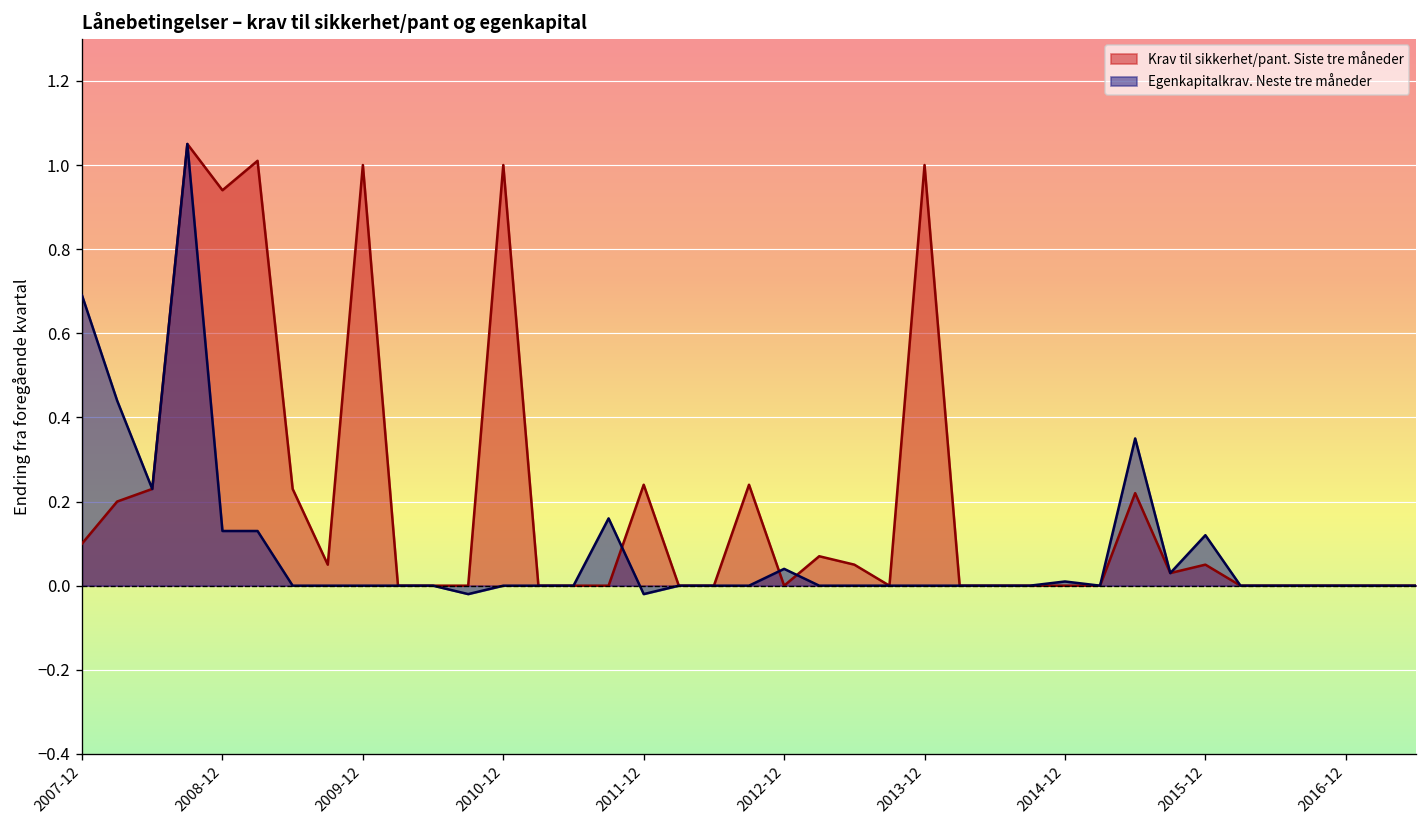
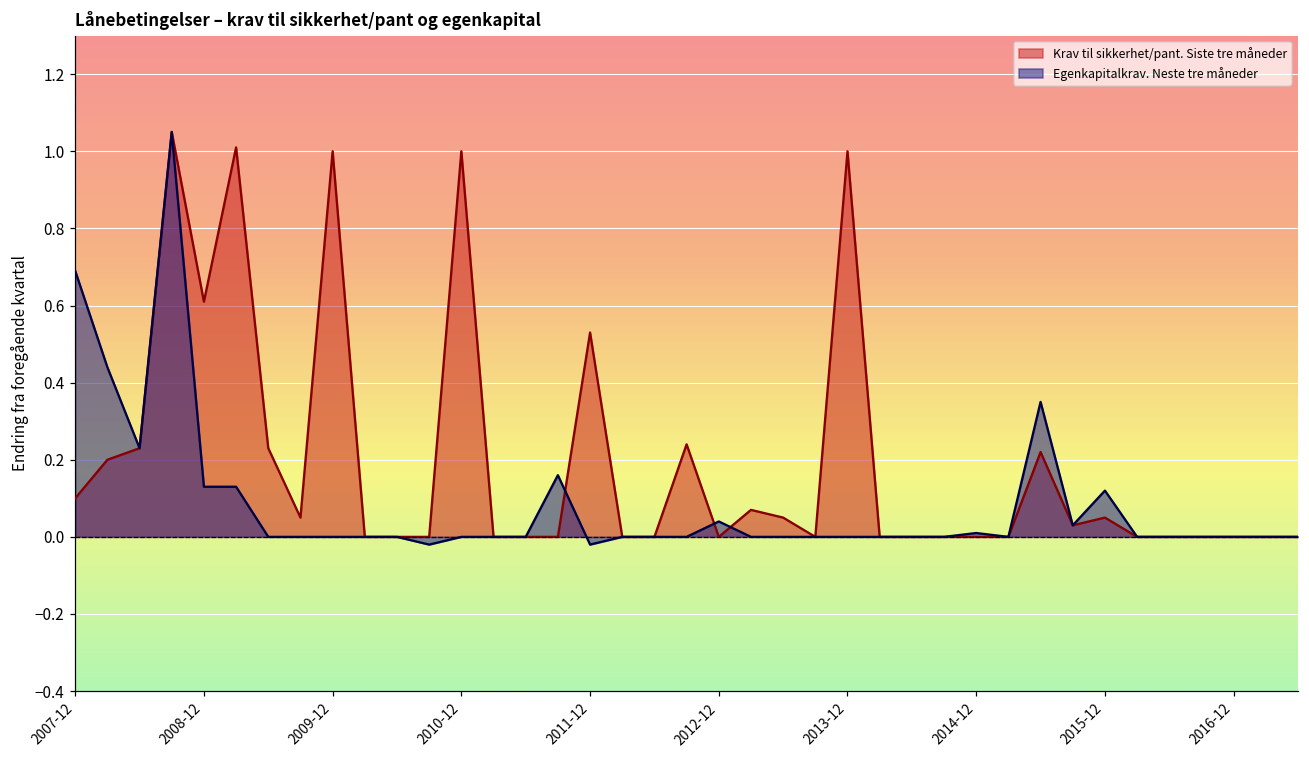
  {
    "Krav til sikkerhet/pant. Siste tre måneder": {
      "2007-12": 0.10,
-     "2008-12": 0.94,
+     "2008-12": 0.61,
      "2009-12": 1.00,
      "2010-12": 1.00,
-     "2011-12": 0.24,
+     "2011-12": 0.53,
      "2012-12": 0.00,
      "2013-12": 1.00,
      "2014-12": 0.00,
      "2015-12": 0.05
    }
  }
